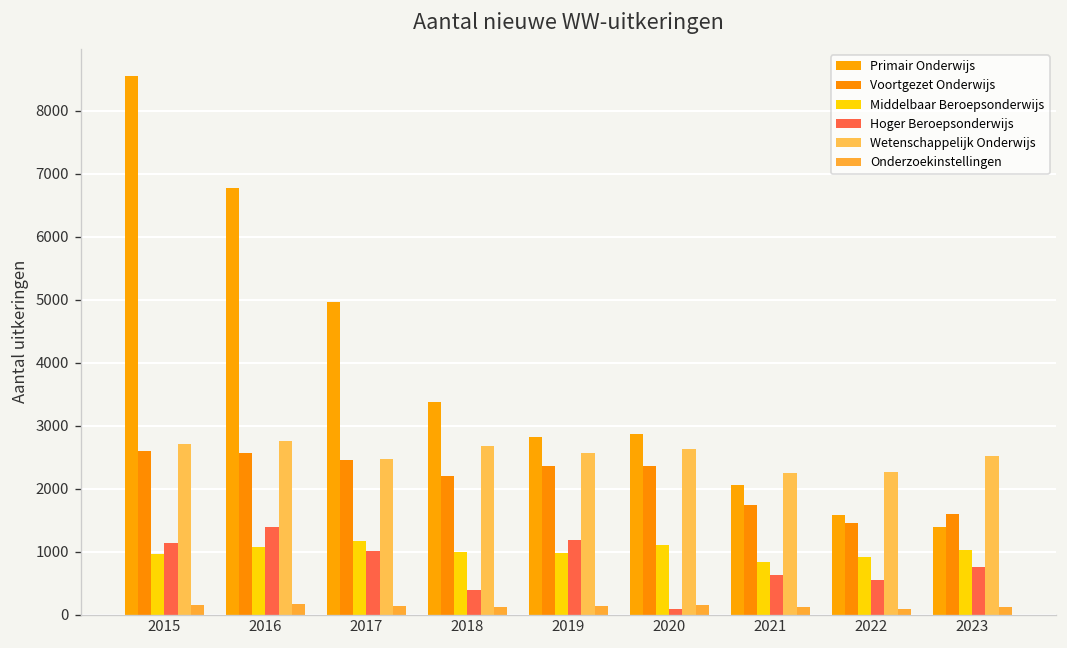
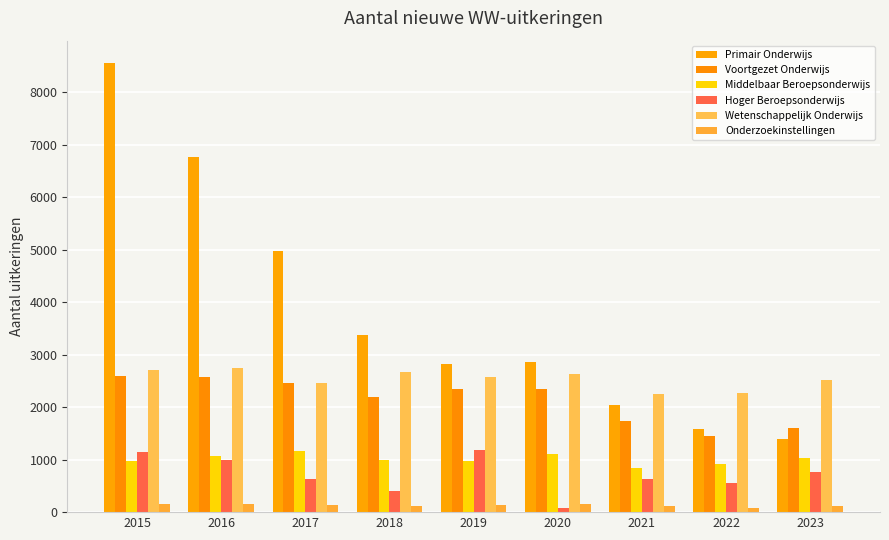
  {
    "Hoger Beroepsonderwijs": {
      "2015": 1100,
-     "2016": 1400,
-     "2017": 1000,
+     "2016": 1000,
+     "2017": 600,
      "2018": 400,
      "2019": 1200,
      "2020": 100,
      "2021": 600,
      "2022": 500,
      "2023": 800
    }
  }
